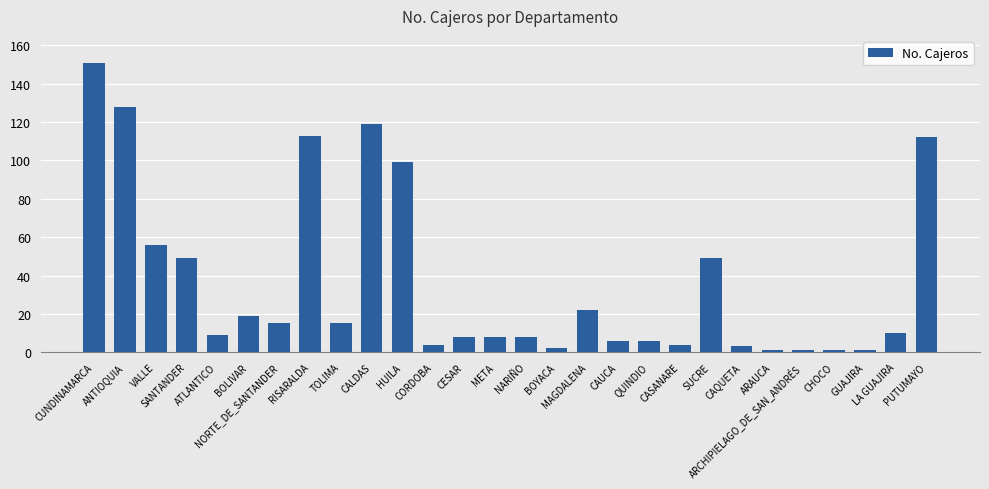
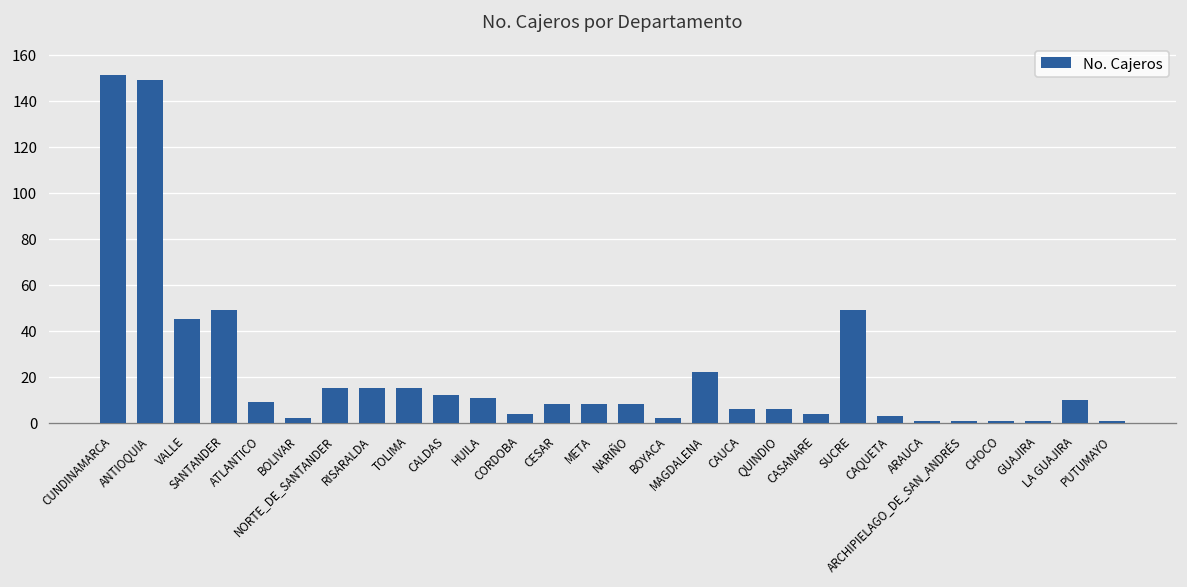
  {
    "CUNDINAMARCA": 151,
-   "ANTIOQUIA": 128,
-   "VALLE": 56,
+   "ANTIOQUIA": 149,
+   "VALLE": 45,
    "SANTANDER": 49,
    "ATLANTICO": 9,
-   "BOLIVAR": 19,
+   "BOLIVAR": 2,
    "NORTE_DE_SANTANDER": 15,
-   "RISARALDA": 113,
+   "RISARALDA": 15,
    "TOLIMA": 15,
-   "CALDAS": 119,
-   "HUILA": 99,
+   "CALDAS": 12,
+   "HUILA": 11,
    "CORDOBA": 4,
    "CESAR": 8,
    "META": 8,
    "NARIÑO": 8,
    "BOYACA": 2,
    "MAGDALENA": 22,
    "CAUCA": 6,
    "QUINDIO": 6,
    "CASANARE": 4,
    "SUCRE": 49,
    "CAQUETA": 3,
    "LA GUAJIRA": 10,
-   "PUTUMAYO": 112
+   "PUTUMAYO": 1
  }
